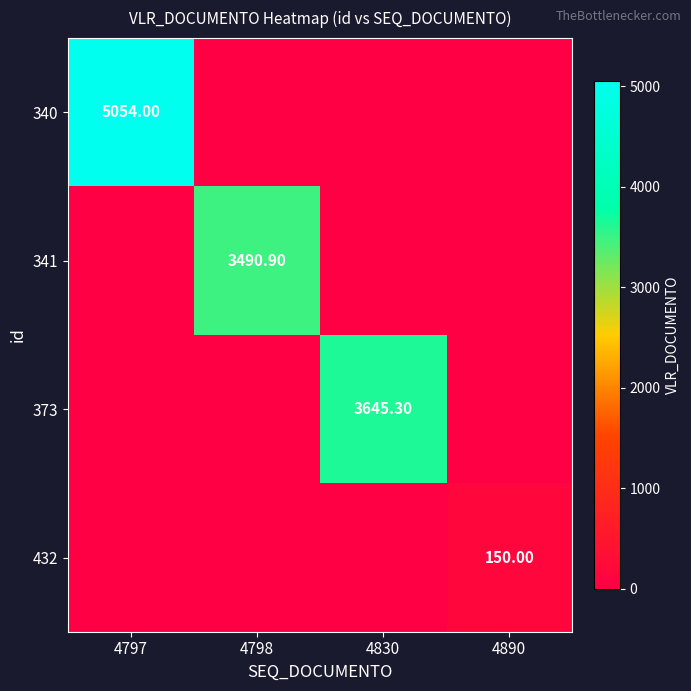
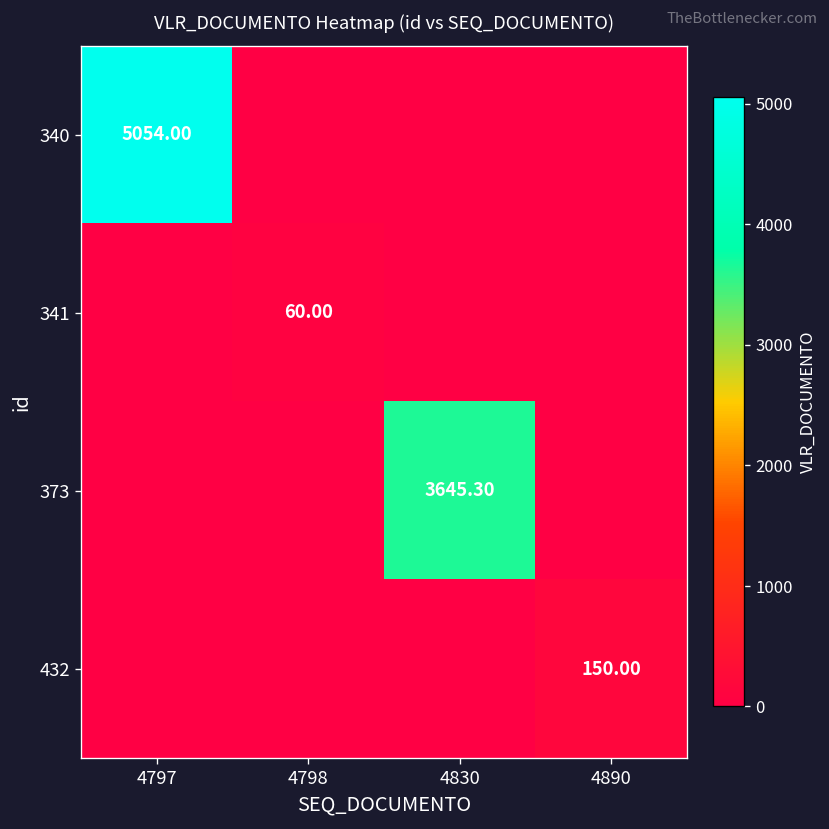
  {
    "340": {
      "4797": 5054.00
    },
    "341": {
-     "4798": 3490.90
+     "4798": 60.00
    },
    "373": {
      "4830": 3645.30
    },
    "432": {
      "4890": 150.00
    }
  }
